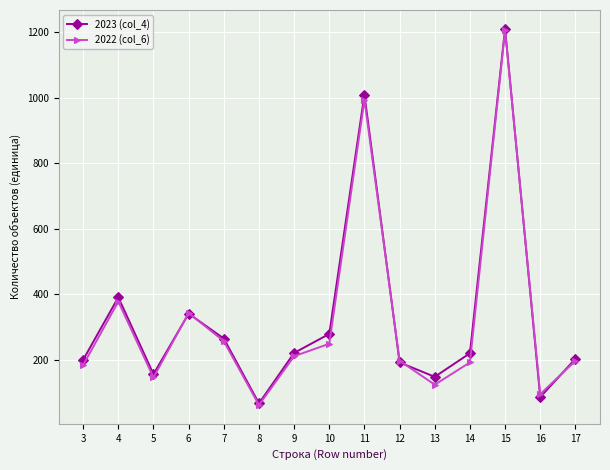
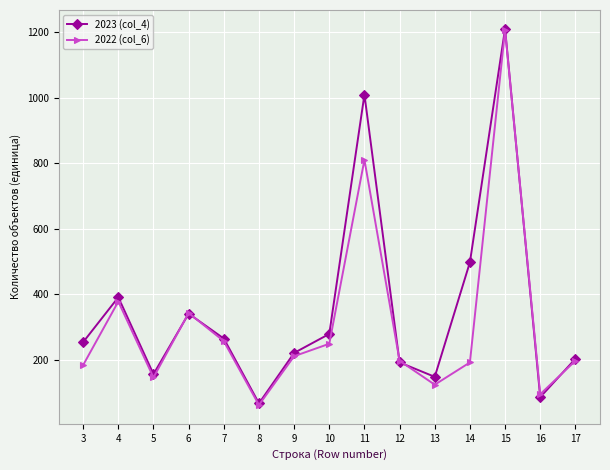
  {
    "2023 (col_4)": {
-     "3": 200,
+     "3": 250,
      "4": 390,
      "5": 160,
      "7": 270,
      "9": 220,
      "10": 280,
      "11": 1010,
      "13": 150,
-     "14": 220,
+     "14": 500,
      "16": 90
    },
    "2022 (col_6)": {
      "3": 180,
      "4": 380,
      "5": 150,
      "7": 260,
      "9": 210,
      "10": 250,
-     "11": 990,
+     "11": 810,
      "13": 120,
      "14": 190,
      "16": 100
    }
  }
